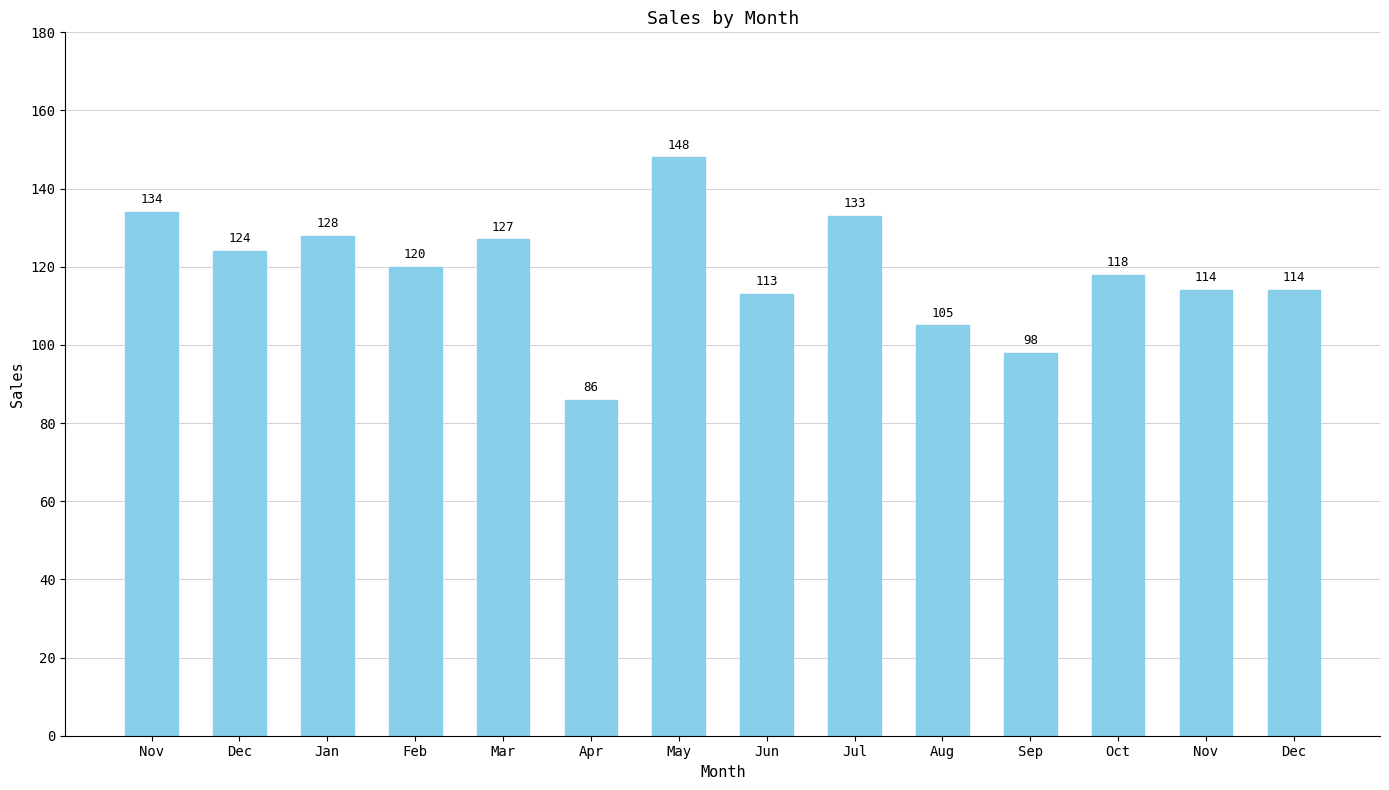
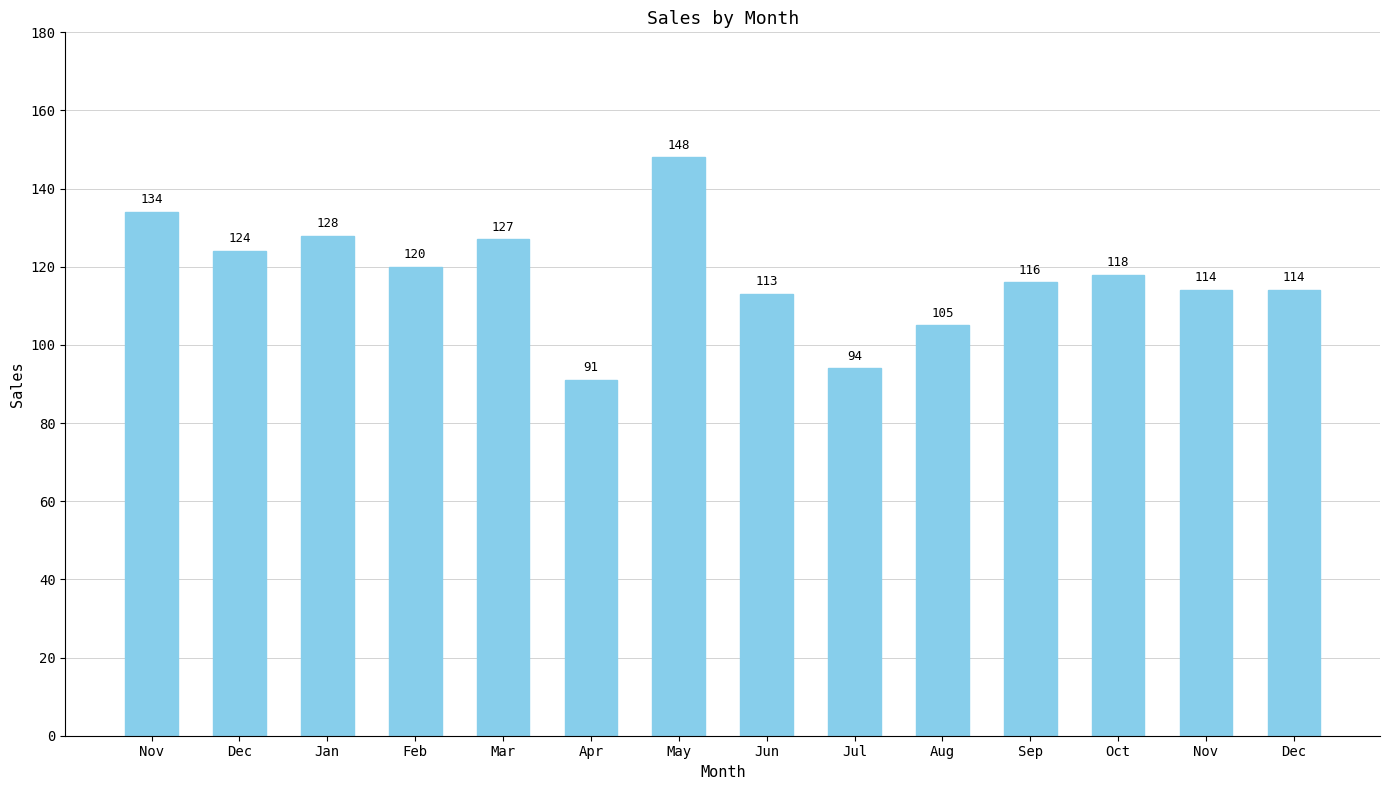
  {
    "Jan": 128,
    "Feb": 120,
    "Mar": 127,
-   "Apr": 86,
+   "Apr": 91,
    "May": 148,
    "Jun": 113,
-   "Jul": 133,
+   "Jul": 94,
    "Aug": 105,
-   "Sep": 98,
+   "Sep": 116,
    "Oct": 118
  }
